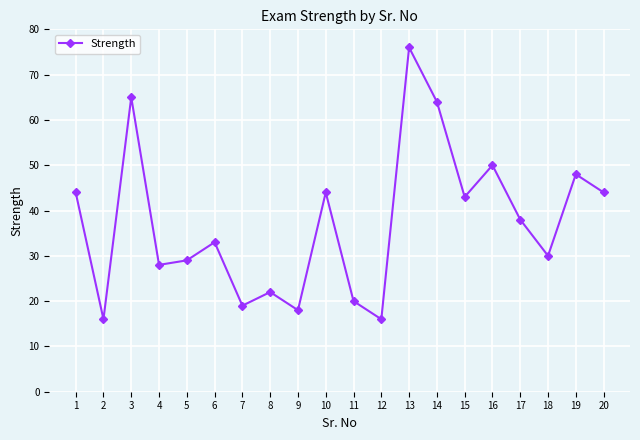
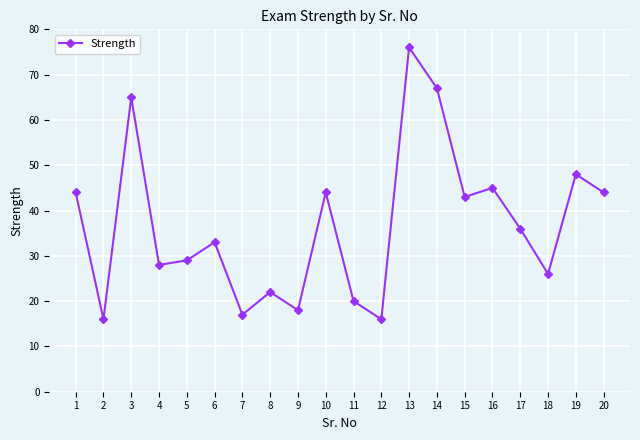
  {
    "1": 44,
    "2": 16,
    "3": 65,
    "4": 28,
    "5": 29,
    "6": 33,
-   "7": 19,
+   "7": 17,
    "8": 22,
    "9": 18,
    "10": 44,
    "11": 20,
    "12": 16,
    "13": 76,
-   "14": 64,
+   "14": 67,
    "15": 43,
-   "16": 50,
-   "17": 38,
-   "18": 30,
+   "16": 45,
+   "17": 36,
+   "18": 26,
    "19": 48,
    "20": 44
  }
